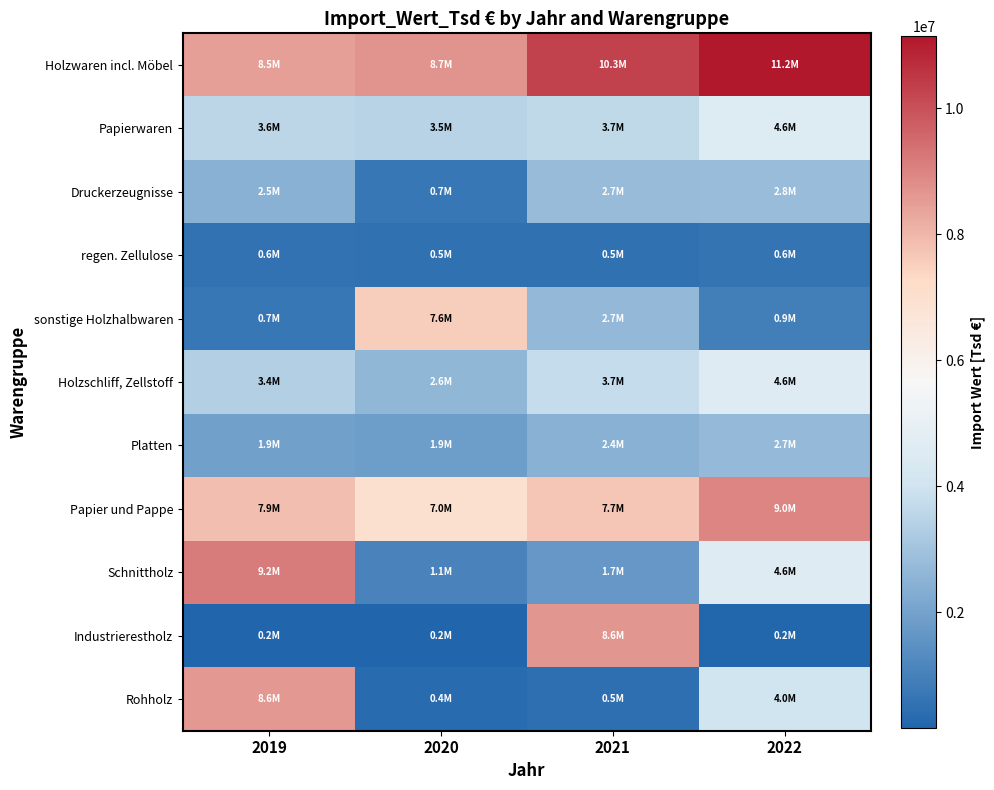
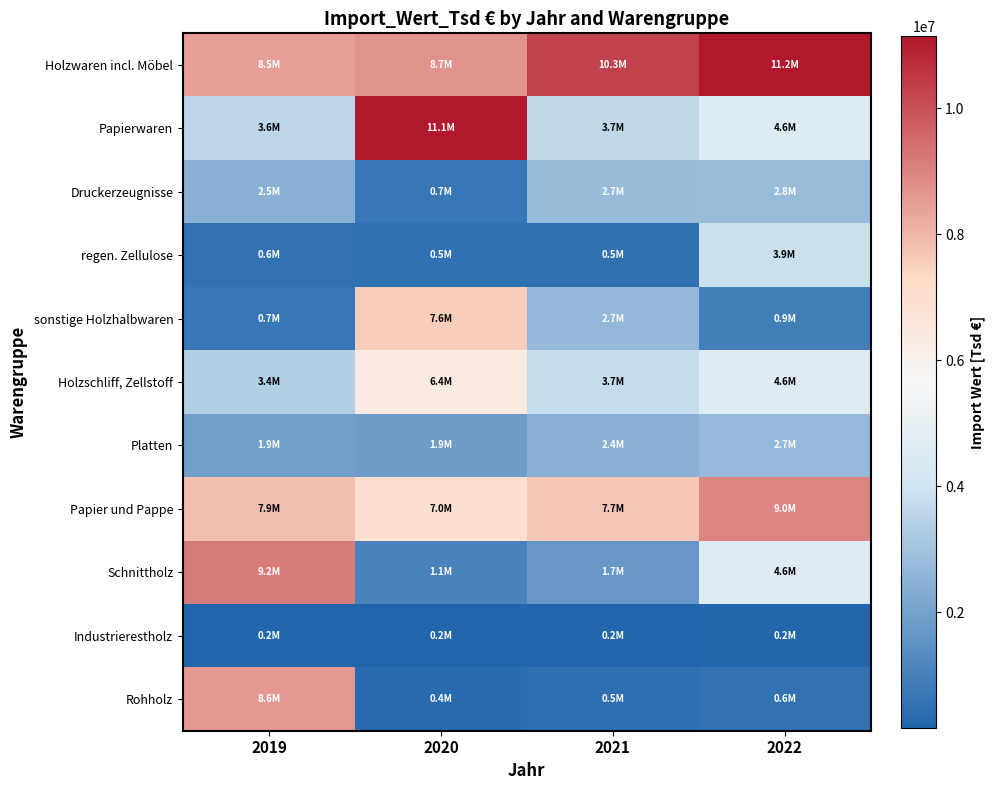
  {
    "Holzwaren incl. Möbel": {
      "2019": "8.5M",
      "2020": "8.7M",
      "2021": "10.3M",
      "2022": "11.2M"
    },
    "Papierwaren": {
      "2019": "3.6M",
-     "2020": "3.5M",
+     "2020": "11.1M",
      "2021": "3.7M",
      "2022": "4.6M"
    },
    "Druckerzeugnisse": {
      "2019": "2.5M",
      "2020": "0.7M",
      "2021": "2.7M",
      "2022": "2.8M"
    },
    "regen. Zellulose": {
      "2019": "0.6M",
      "2020": "0.5M",
      "2021": "0.5M",
-     "2022": "0.6M"
+     "2022": "3.9M"
    },
    "sonstige Holzhalbwaren": {
      "2019": "0.7M",
      "2020": "7.6M",
      "2021": "2.7M",
      "2022": "0.9M"
    },
    "Holzschliff, Zellstoff": {
      "2019": "3.4M",
-     "2020": "2.6M",
+     "2020": "6.4M",
      "2021": "3.7M",
      "2022": "4.6M"
    },
    "Platten": {
      "2019": "1.9M",
      "2020": "1.9M",
      "2021": "2.4M",
      "2022": "2.7M"
    },
    "Papier und Pappe": {
      "2019": "7.9M",
      "2020": "7.0M",
      "2021": "7.7M",
      "2022": "9.0M"
    },
    "Schnittholz": {
      "2019": "9.2M",
      "2020": "1.1M",
      "2021": "1.7M",
      "2022": "4.6M"
    },
    "Industrierestholz": {
      "2019": "0.2M",
      "2020": "0.2M",
-     "2021": "8.6M",
+     "2021": "0.2M",
      "2022": "0.2M"
    },
    "Rohholz": {
      "2019": "8.6M",
      "2020": "0.4M",
      "2021": "0.5M",
-     "2022": "4.0M"
+     "2022": "0.6M"
    }
  }
